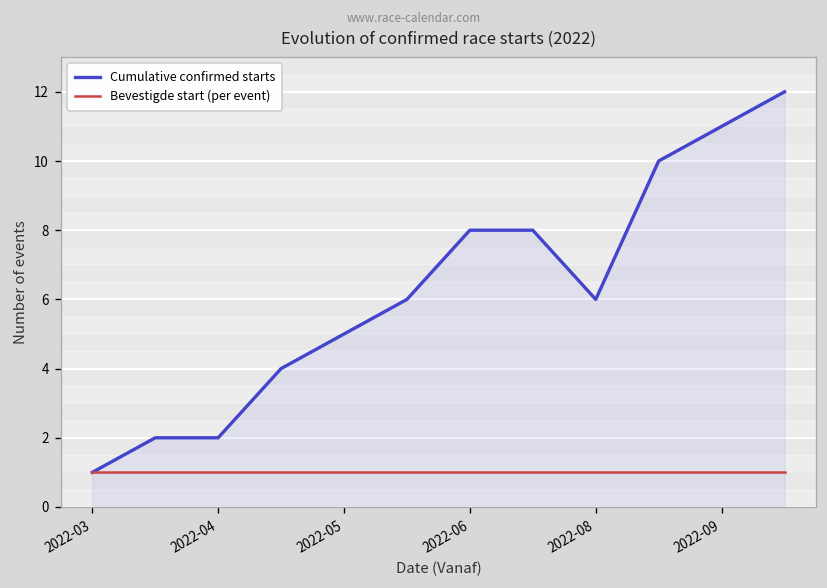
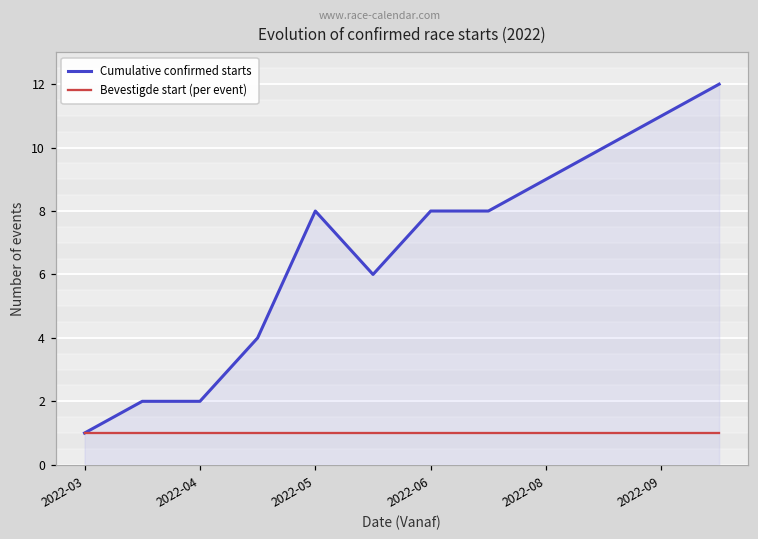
  {
    "Cumulative confirmed starts": {
      "2022-04": 2,
-     "2022-05": 5,
+     "2022-05": 8,
      "2022-06": 8,
-     "2022-08": 6,
+     "2022-08": 9,
      "2022-09": 11
    },
    "Bevestigde start (per event)": {
      "2022-04": 1,
      "2022-05": 1,
      "2022-06": 1,
      "2022-08": 1,
      "2022-09": 1
    }
  }
